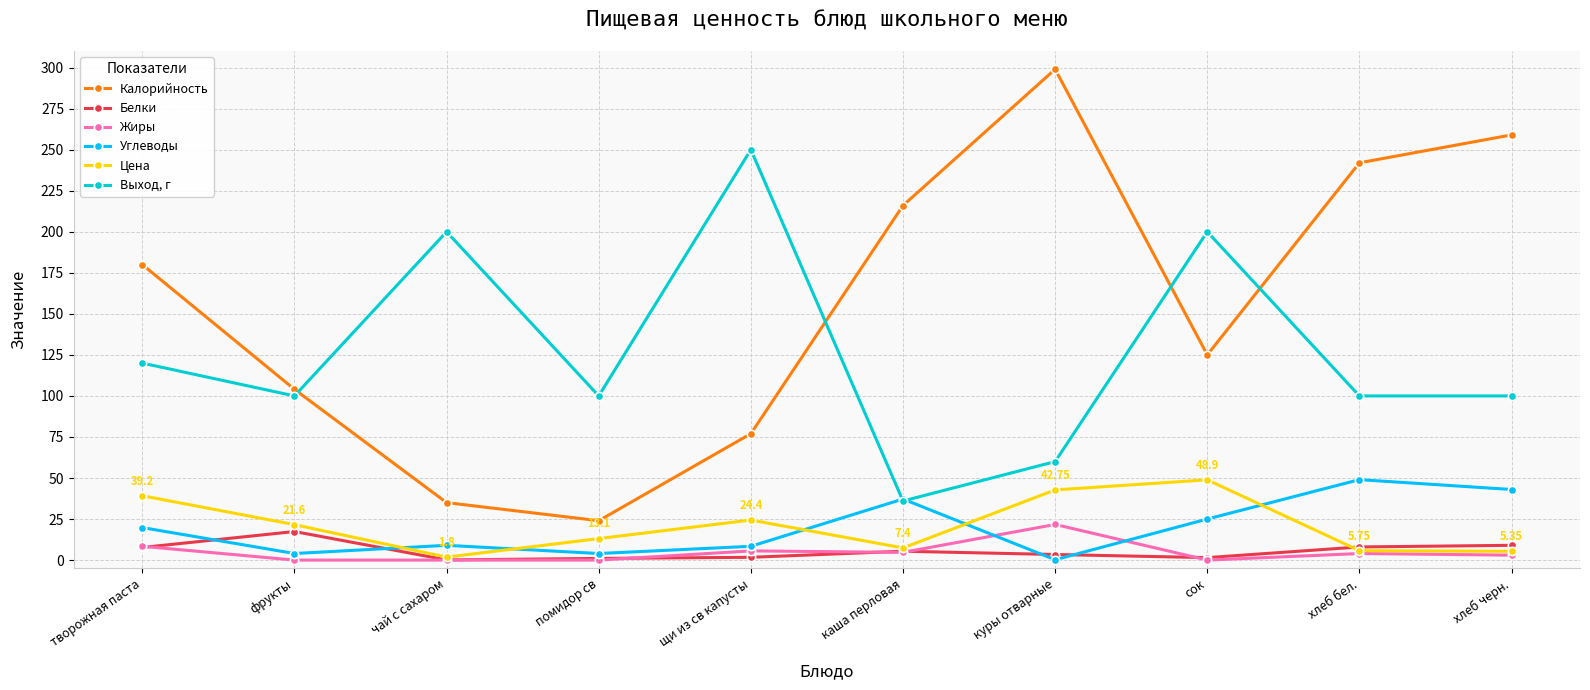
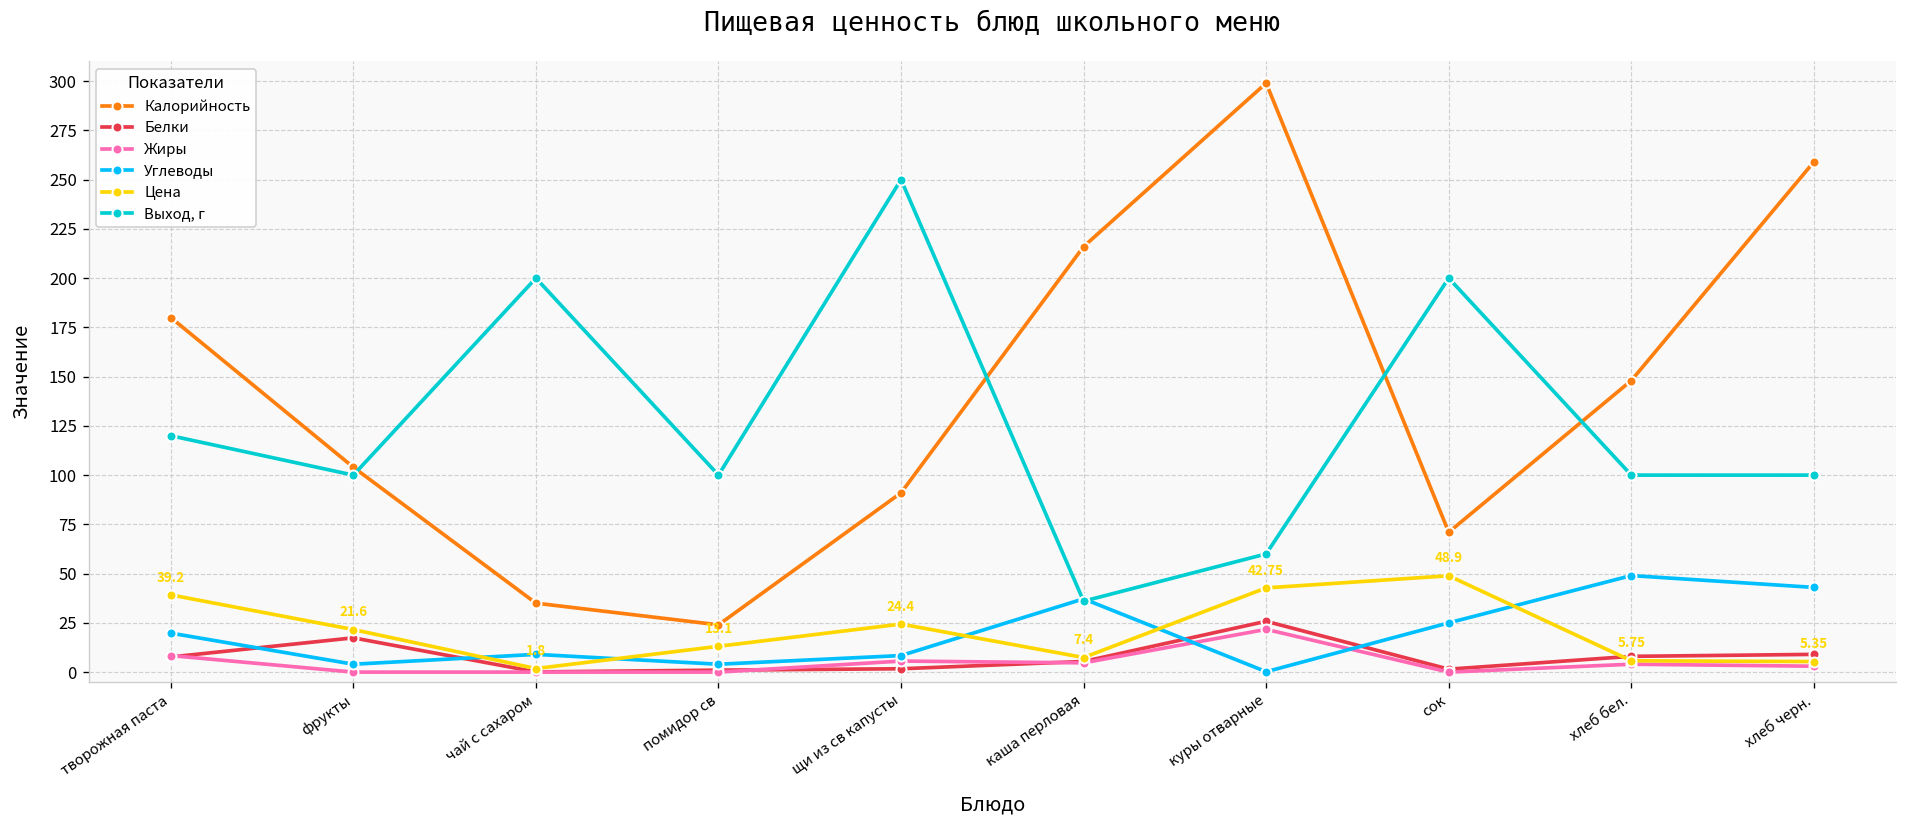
  {
    "Калорийность": {
      "творожная паста": 180,
      "фрукты": 104,
      "чай с сахаром": 35,
-     "щи из св капусты": 77,
+     "щи из св капусты": 91,
      "каша перловая": 216,
      "куры отварные": 299,
-     "сок": 125,
-     "хлеб бел.": 242,
+     "сок": 71,
+     "хлеб бел.": 148,
      "хлеб черн.": 259
    },
    "Белки": {
      "фрукты": 17,
      "щи из св капусты": 2,
-     "куры отварные": 3
+     "куры отварные": 26
    },
    "Жиры": {
      "фрукты": 0,
      "щи из св капусты": 6,
      "куры отварные": 22,
      "хлеб бел.": 4,
      "хлеб черн.": 3
    },
    "Цена": {
      "творожная паста": 39.2,
      "фрукты": 21.6,
      "щи из св капусты": 24.4,
      "каша перловая": 7.4,
      "куры отварные": 42.75,
      "сок": 48.9,
      "хлеб бел.": 5.75,
      "хлеб черн.": 5.35
    }
  }
